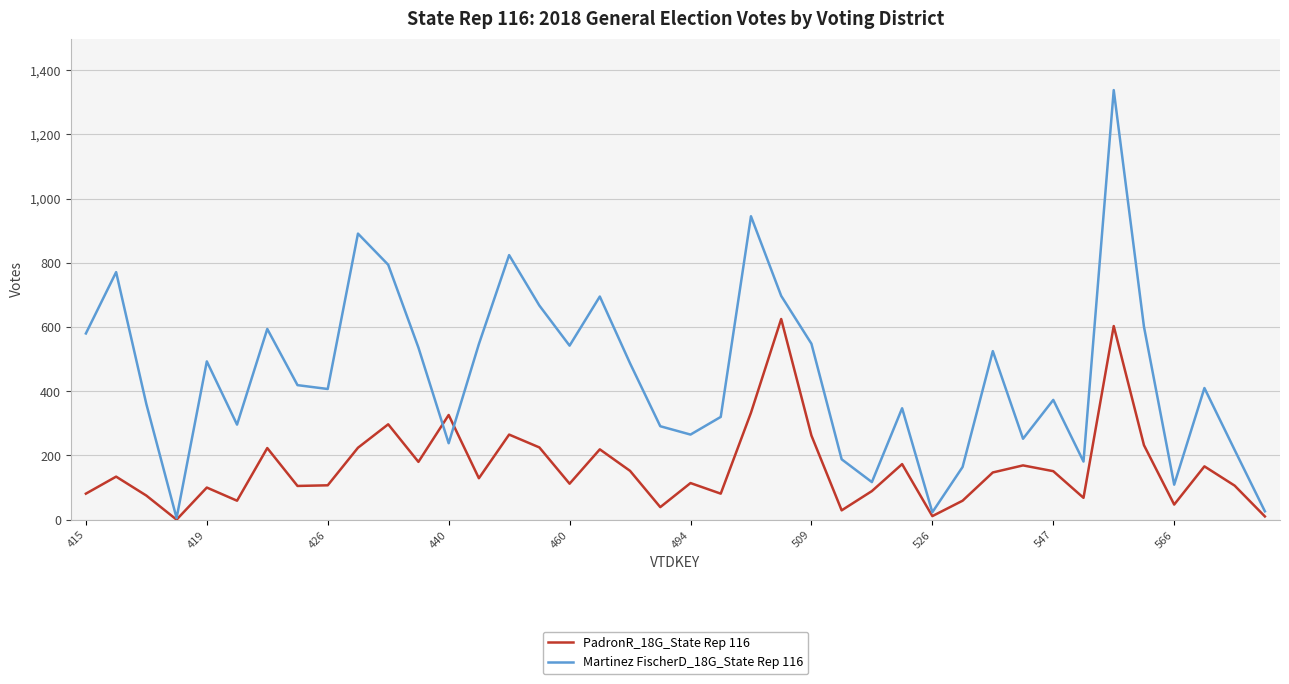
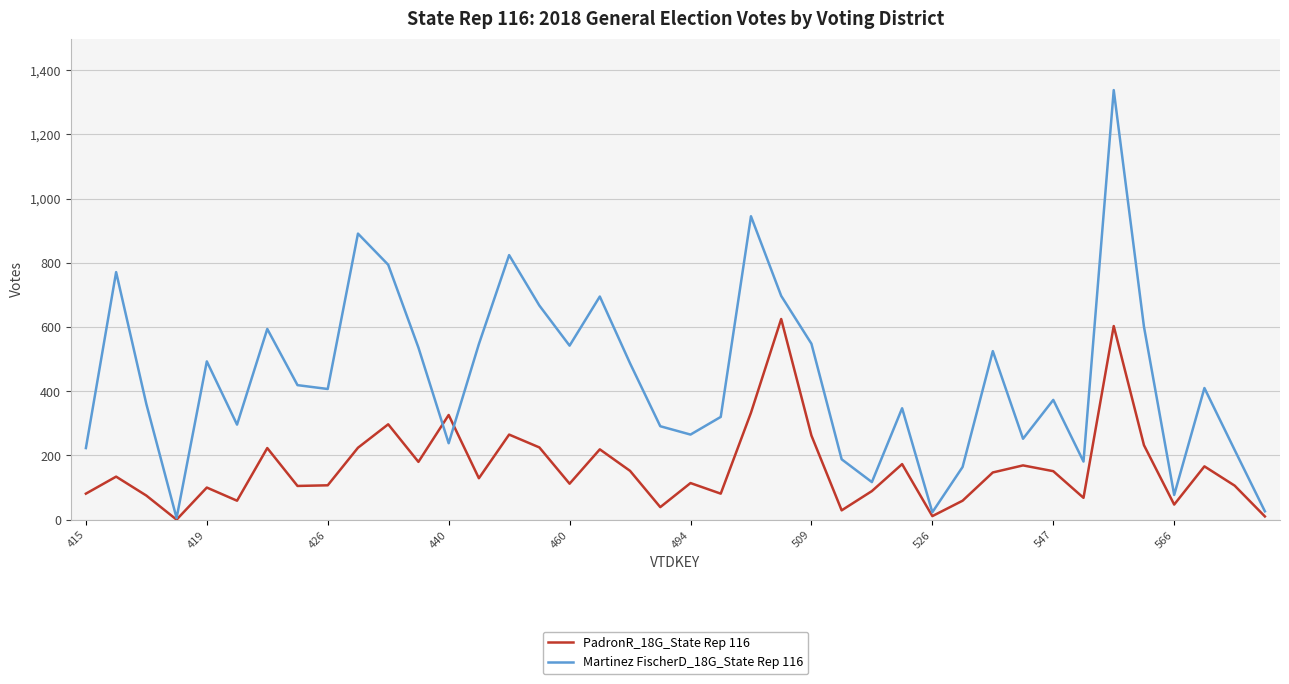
  {
    "PadronR_18G_State Rep 116": {
      "415": 80,
      "419": 100,
      "426": 110,
      "440": 330,
      "460": 110,
      "494": 110,
      "509": 260,
      "526": 10,
      "547": 150,
      "566": 50
    },
    "Martinez FischerD_18G_State Rep 116": {
-     "415": 580,
+     "415": 220,
      "419": 490,
      "426": 410,
      "440": 240,
      "460": 540,
      "494": 270,
      "509": 550,
      "526": 20,
      "547": 370,
-     "566": 110
+     "566": 80
    }
  }
